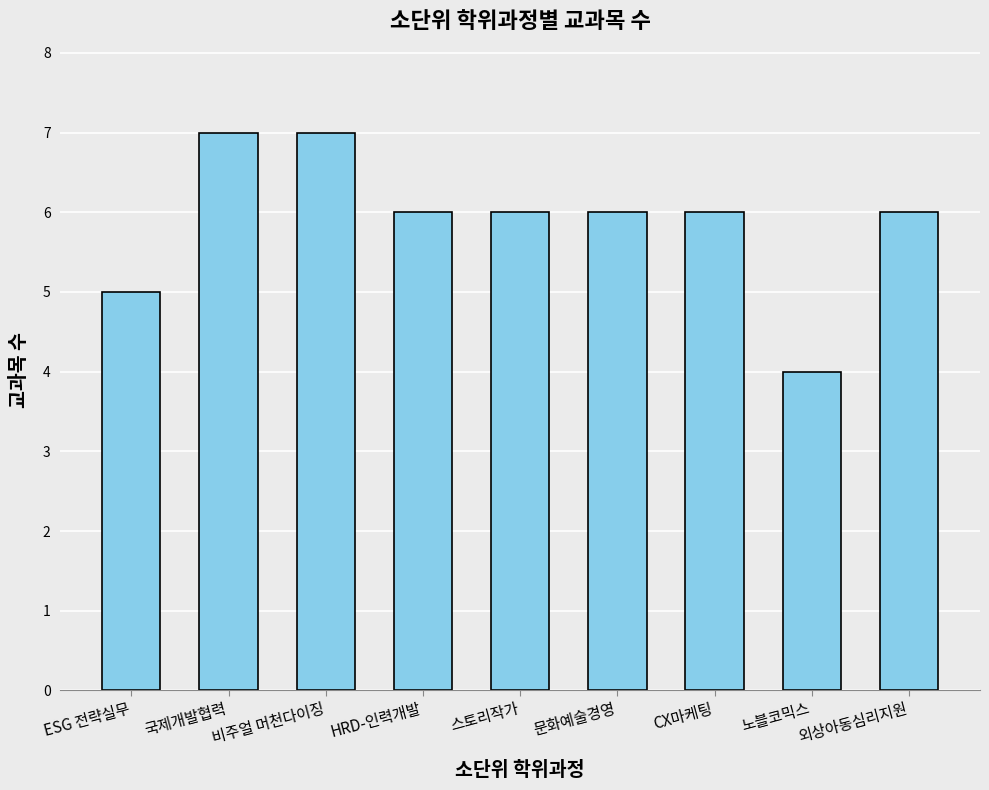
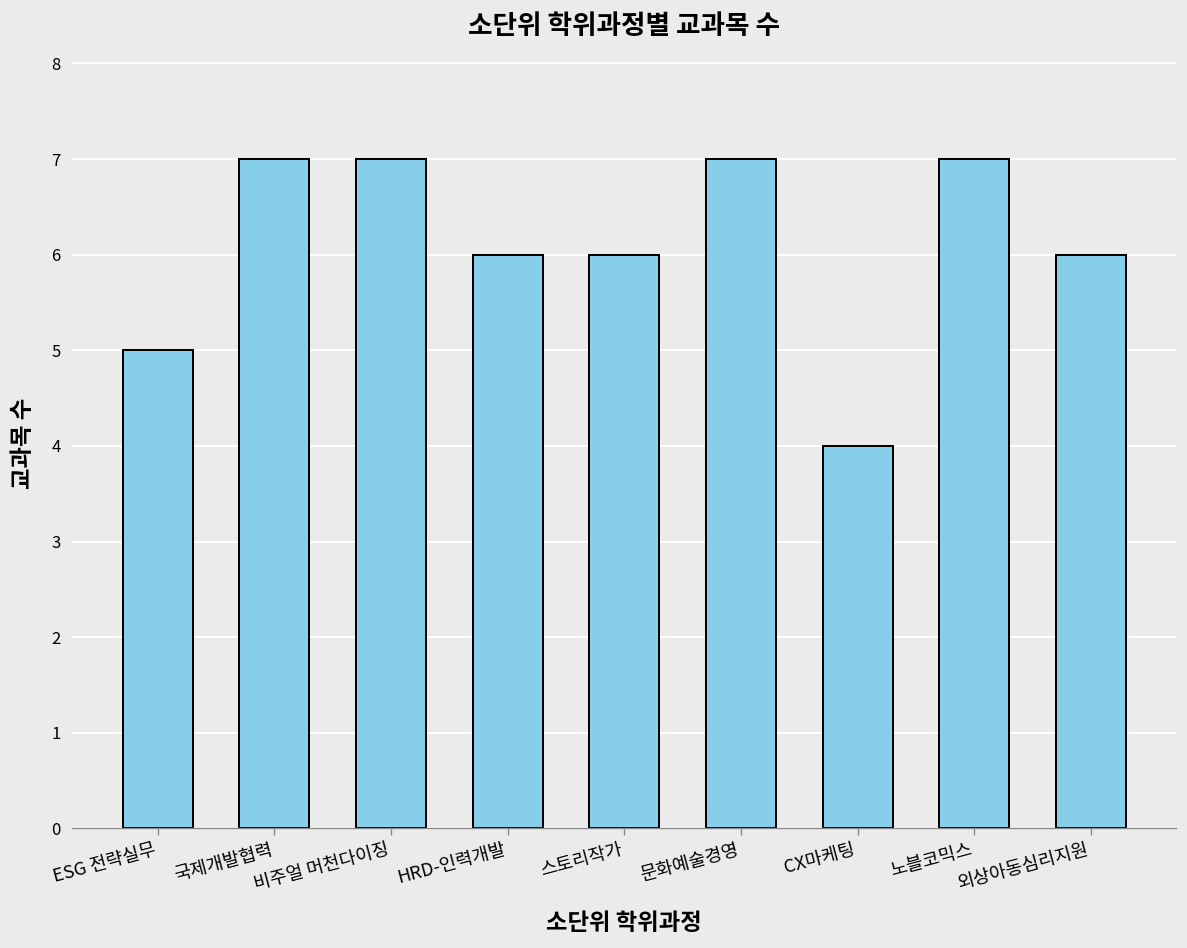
  {
    "ESG 전략실무": 5,
    "국제개발협력": 7,
    "비주얼 머천다이징": 7,
    "HRD-인력개발": 6,
    "스토리작가": 6,
-   "문화예술경영": 6,
-   "CX마케팅": 6,
-   "노블코믹스": 4,
+   "문화예술경영": 7,
+   "CX마케팅": 4,
+   "노블코믹스": 7,
    "외상아동심리지원": 6
  }
